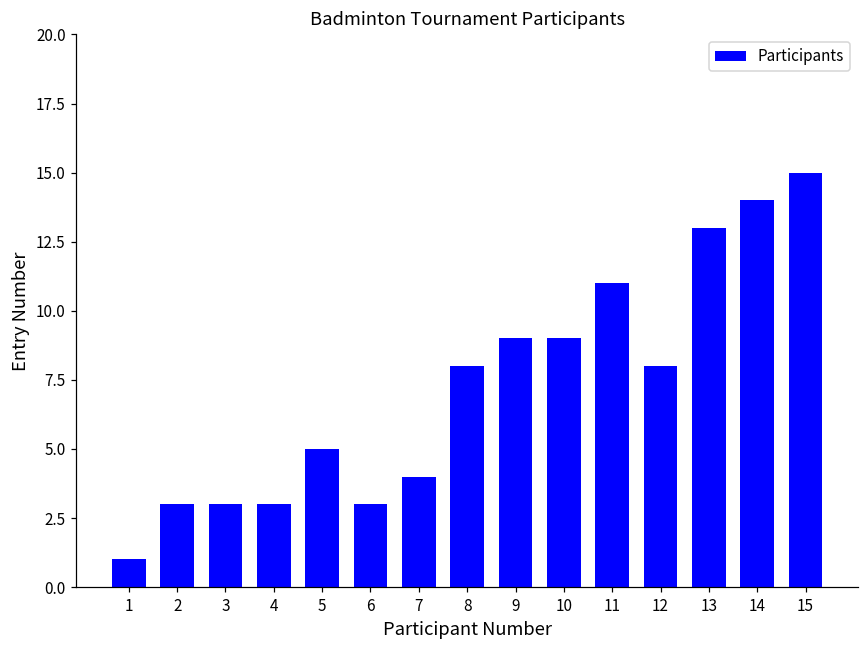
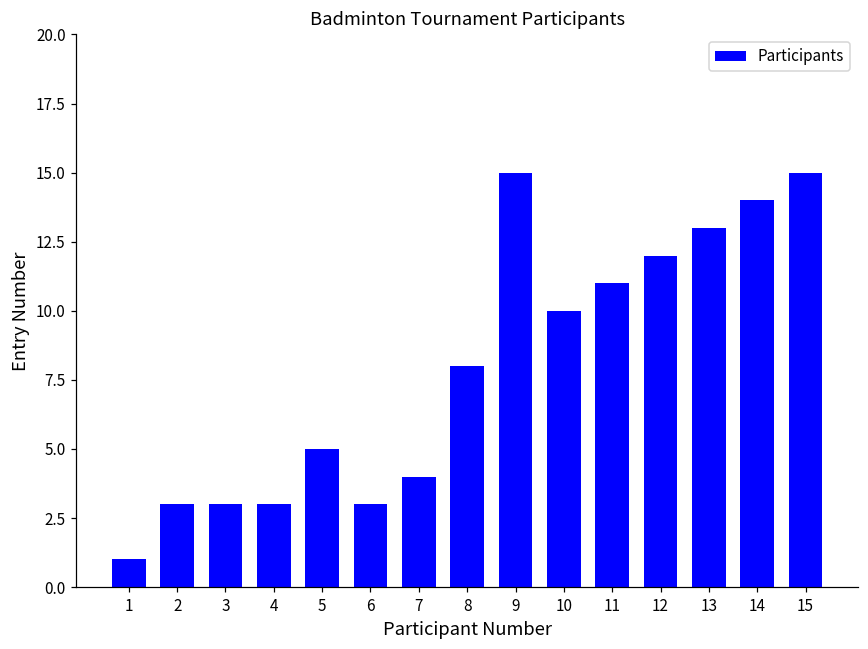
  {
    "1": 1,
    "2": 3,
    "3": 3,
    "4": 3,
    "5": 5,
    "6": 3,
    "7": 4,
    "8": 8,
-   "9": 9,
-   "10": 9,
+   "9": 15,
+   "10": 10,
    "11": 11,
-   "12": 8,
+   "12": 12,
    "13": 13,
    "14": 14,
    "15": 15
  }
